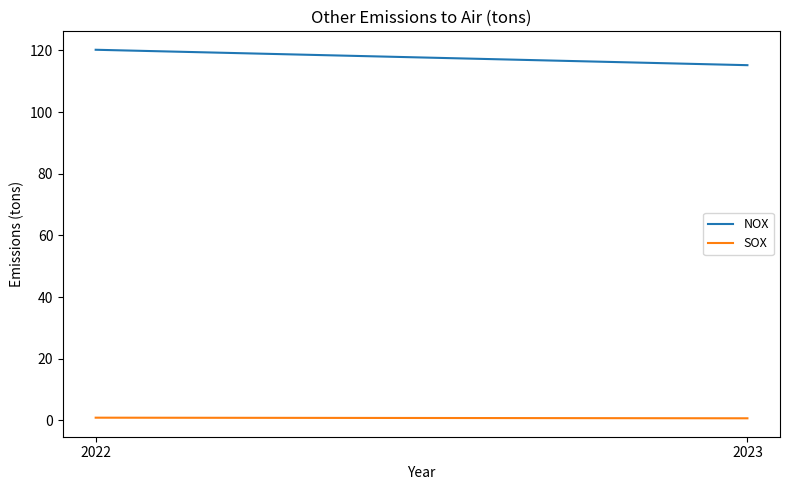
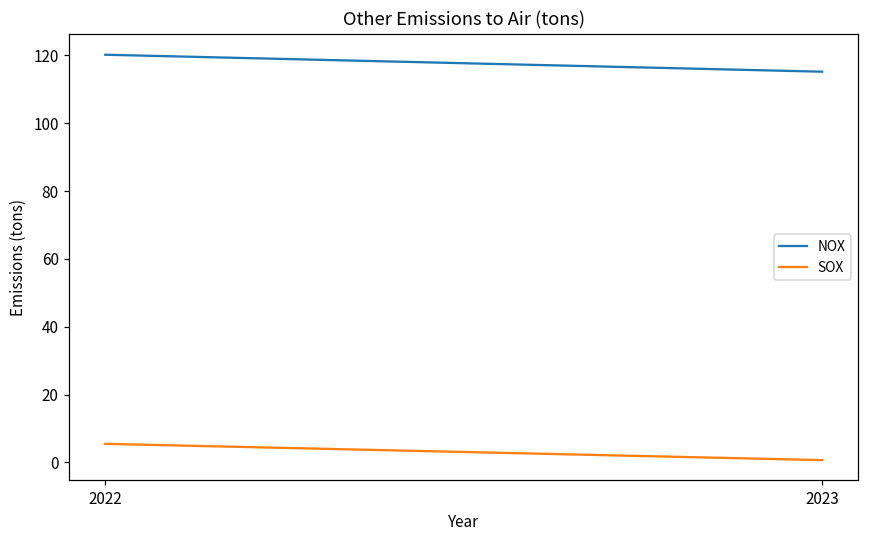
  {
    "NOX": {
      "2022": 120,
      "2023": 115
    },
    "SOX": {
-     "2022": 1,
+     "2022": 6,
      "2023": 1
    }
  }
